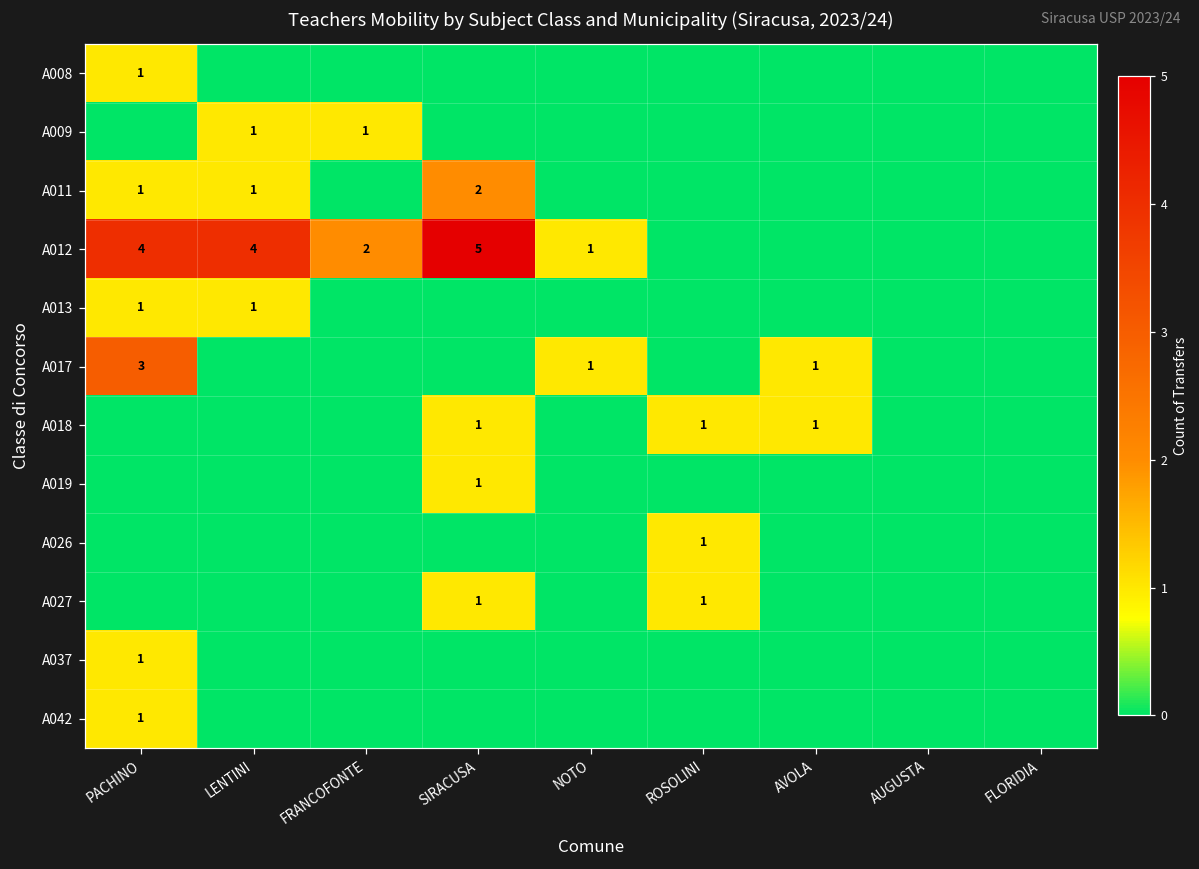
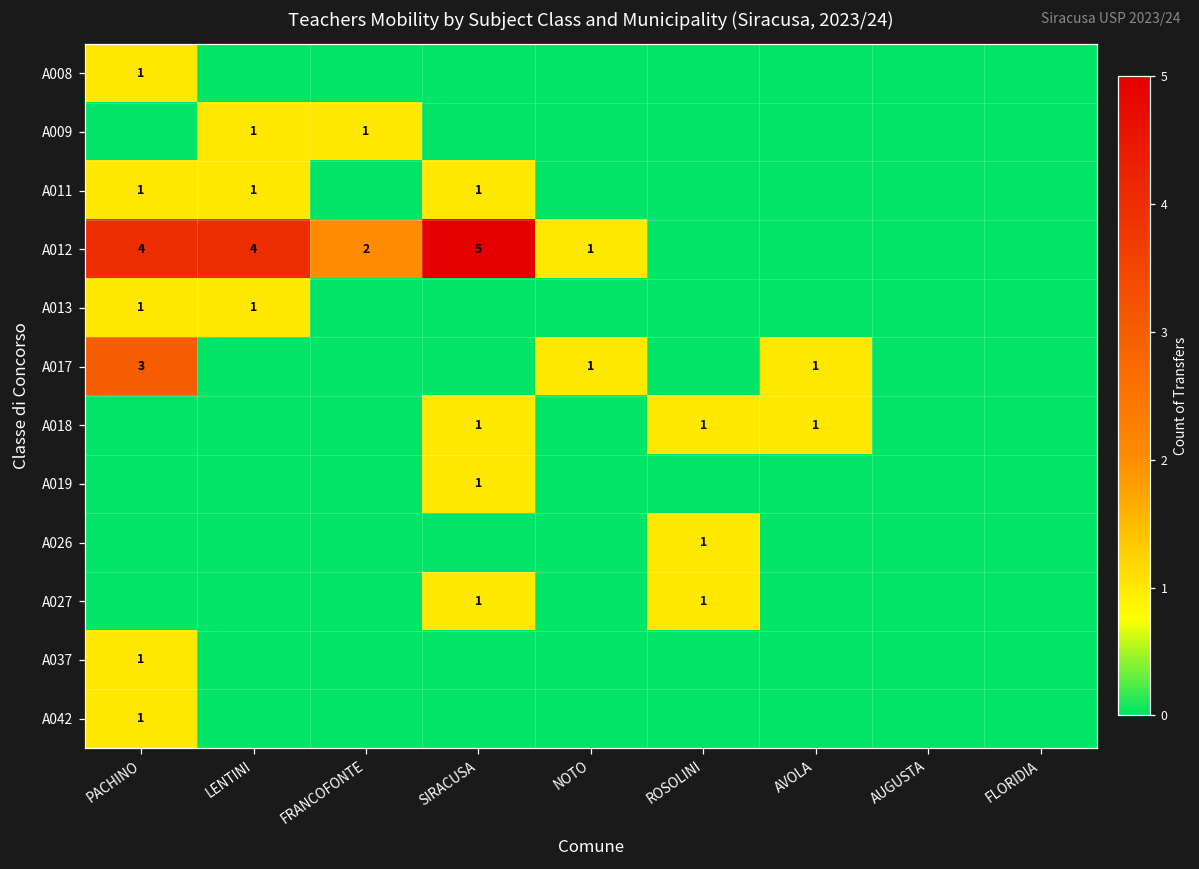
  {
    "A008": {
      "PACHINO": 1
    },
    "A009": {
      "LENTINI": 1,
      "FRANCOFONTE": 1
    },
    "A011": {
      "PACHINO": 1,
      "LENTINI": 1,
-     "SIRACUSA": 2
+     "SIRACUSA": 1
    },
    "A012": {
      "PACHINO": 4,
      "LENTINI": 4,
      "FRANCOFONTE": 2,
      "SIRACUSA": 5,
      "NOTO": 1
    },
    "A013": {
      "PACHINO": 1,
      "LENTINI": 1
    },
    "A017": {
      "PACHINO": 3,
      "NOTO": 1,
      "AVOLA": 1
    },
    "A018": {
      "SIRACUSA": 1,
      "ROSOLINI": 1,
      "AVOLA": 1
    },
    "A019": {
      "SIRACUSA": 1
    },
    "A026": {
      "ROSOLINI": 1
    },
    "A027": {
      "SIRACUSA": 1,
      "ROSOLINI": 1
    },
    "A037": {
      "PACHINO": 1
    },
    "A042": {
      "PACHINO": 1
    }
  }
